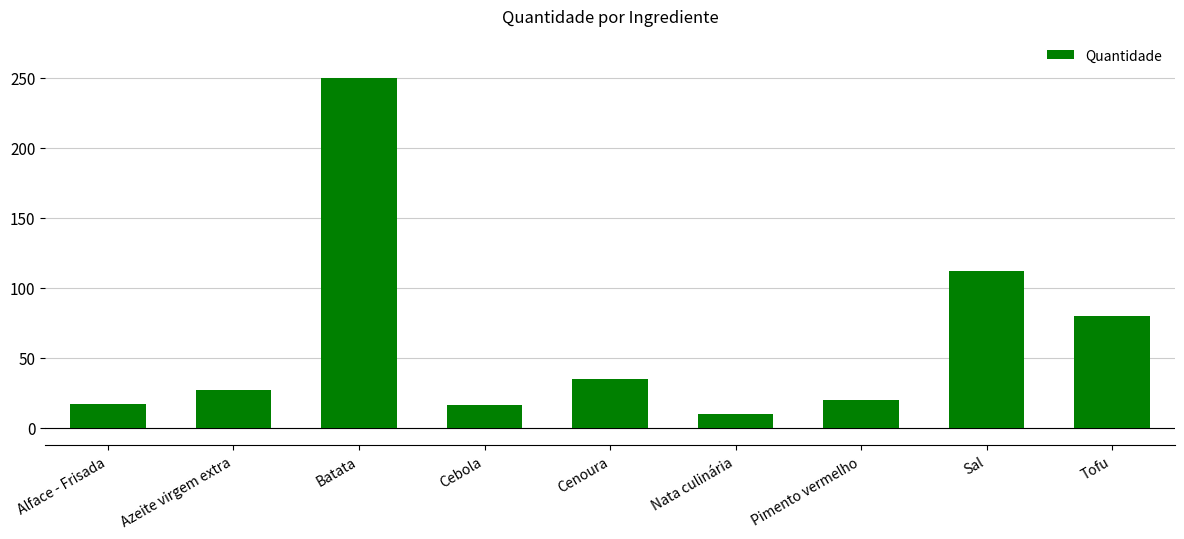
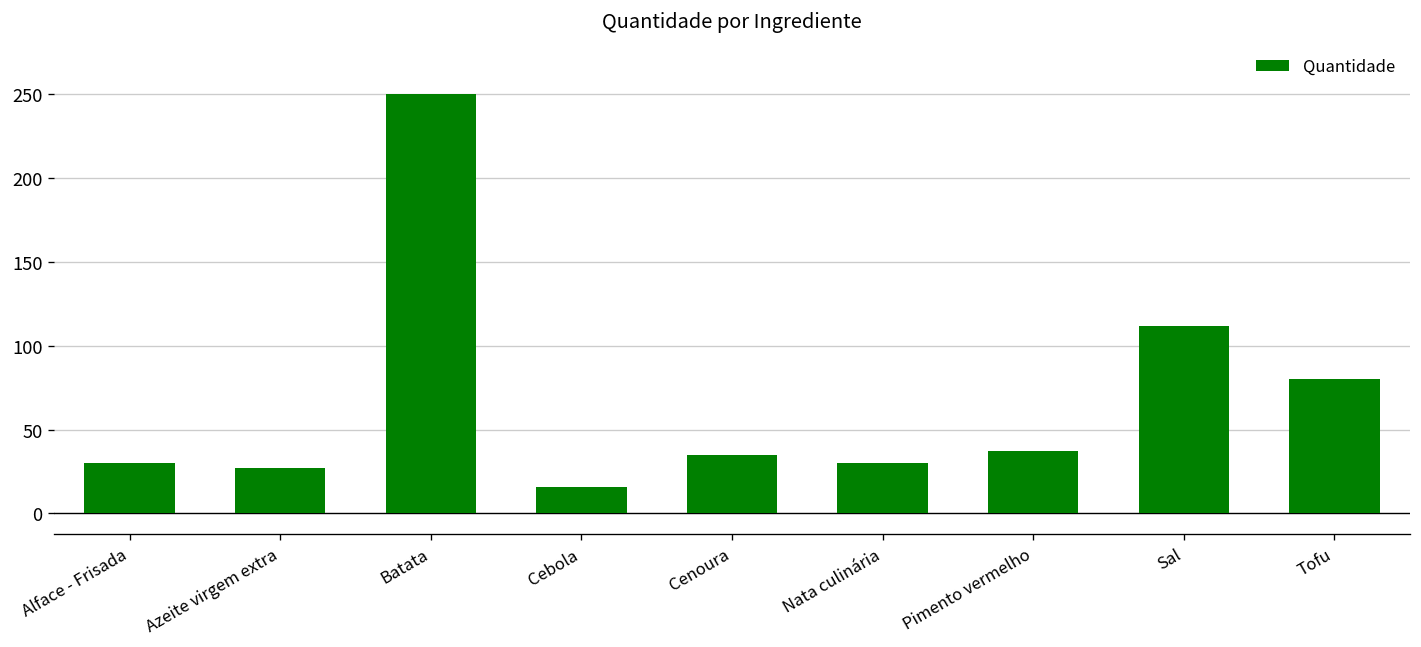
  {
-   "Alface - Frisada": 17,
+   "Alface - Frisada": 30,
    "Azeite virgem extra": 27,
    "Batata": 250,
    "Cebola": 16,
    "Cenoura": 35,
-   "Nata culinária": 10,
-   "Pimento vermelho": 20,
+   "Nata culinária": 30,
+   "Pimento vermelho": 37,
    "Sal": 112,
    "Tofu": 80
  }
